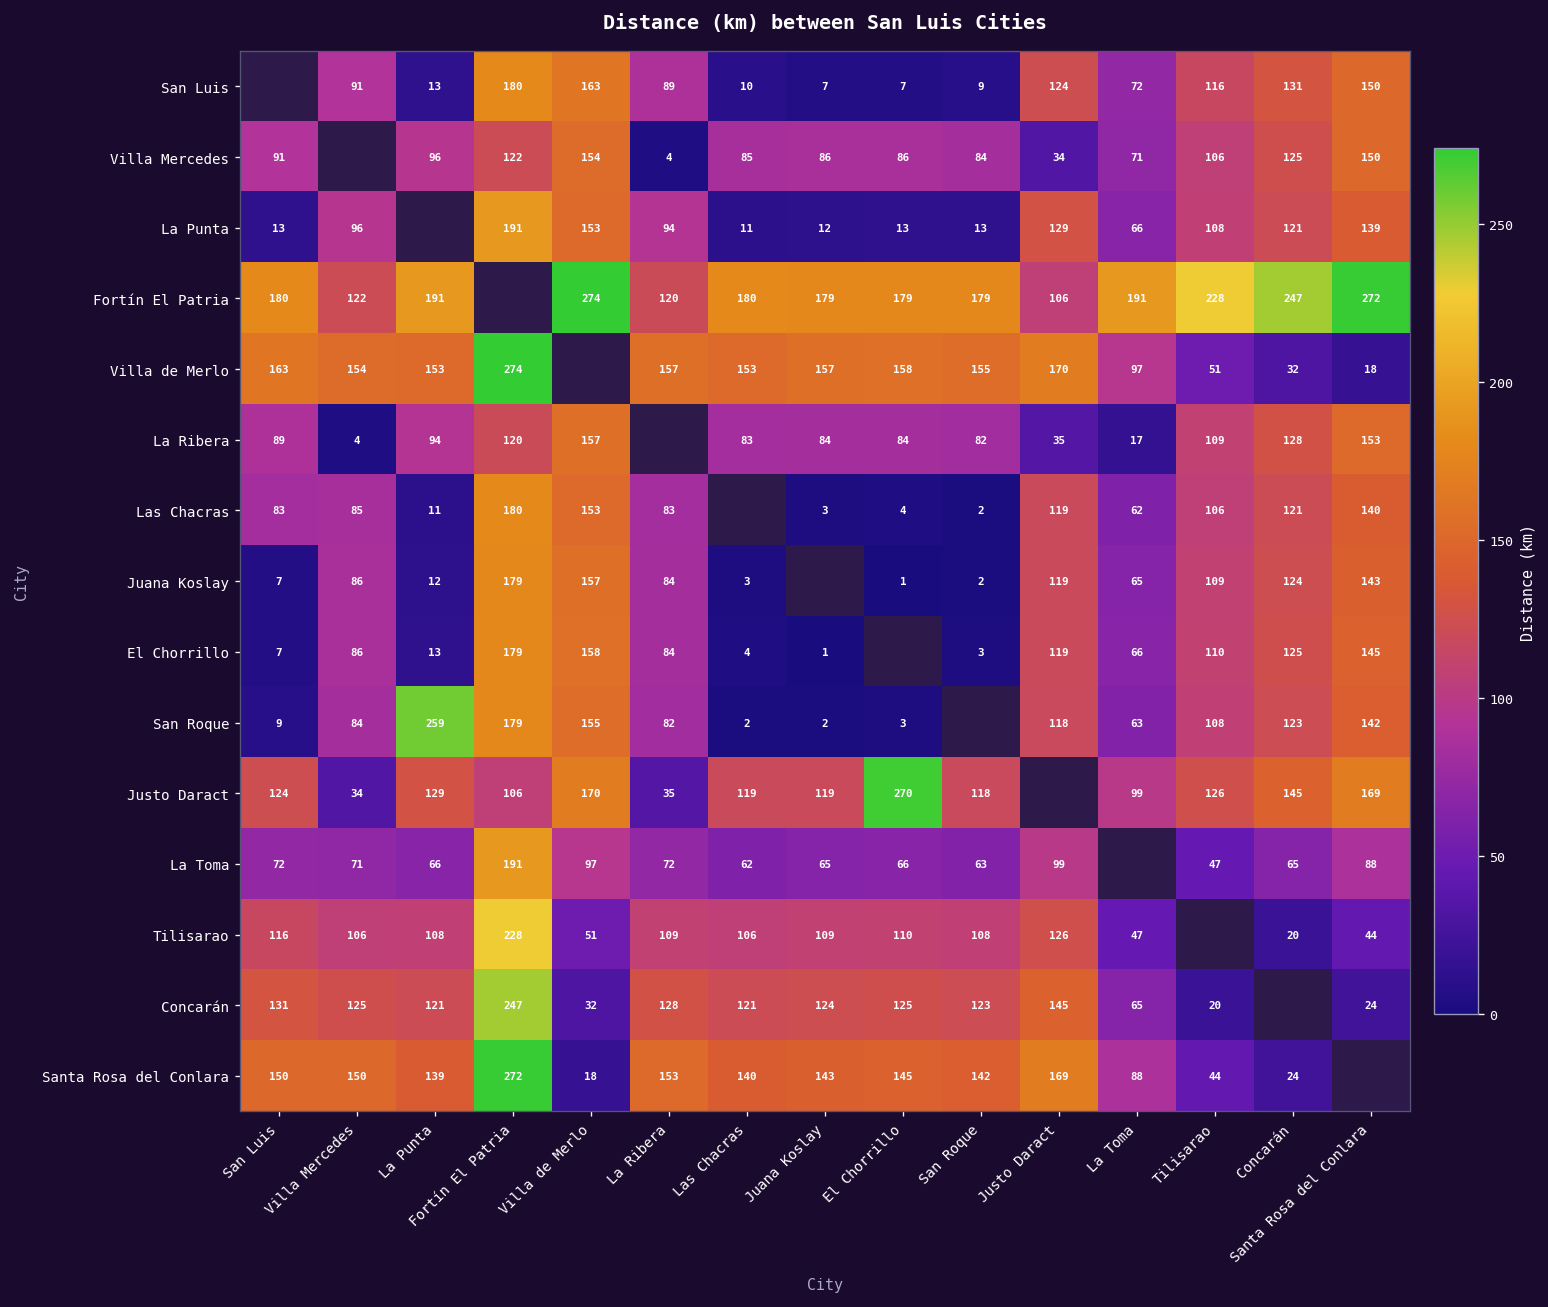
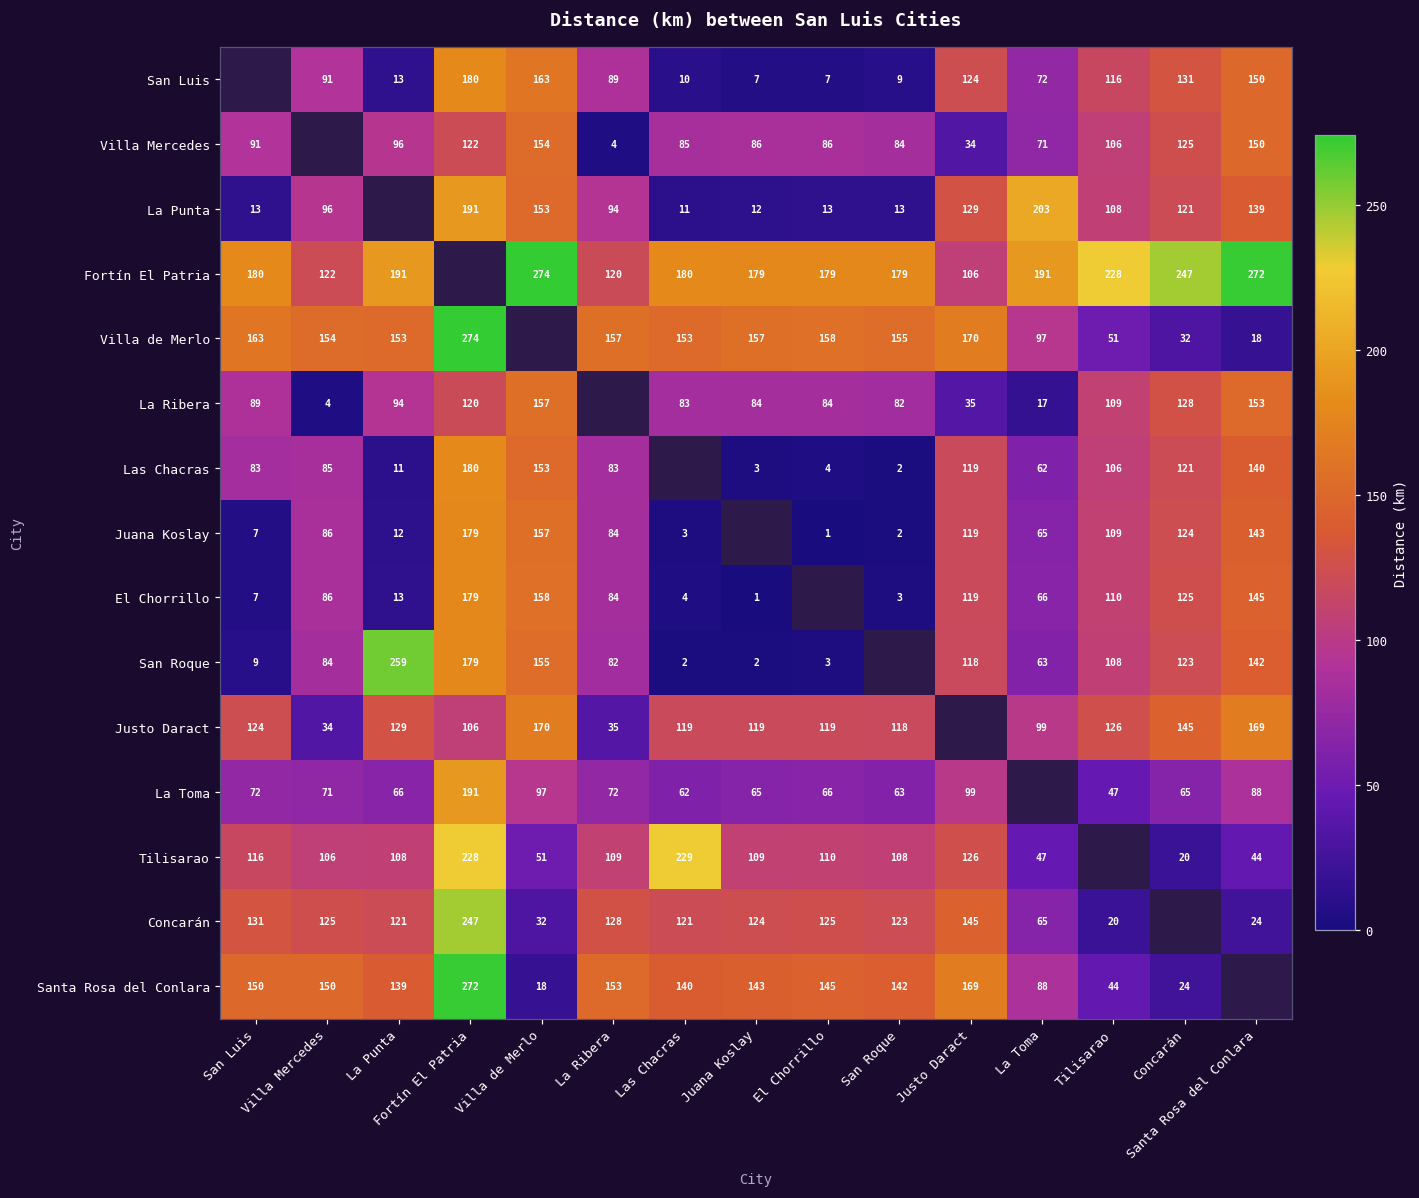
  {
    "La Punta": {
      "San Luis": 13,
      "Villa Mercedes": 96,
      "Fortín El Patria": 191,
      "Villa de Merlo": 153,
      "La Ribera": 94,
      "Las Chacras": 11,
      "Juana Koslay": 12,
      "El Chorrillo": 13,
      "San Roque": 13,
      "Justo Daract": 129,
-     "La Toma": 66,
+     "La Toma": 203,
      "Tilisarao": 108,
      "Concarán": 121,
      "Santa Rosa del Conlara": 139
    },
    "Justo Daract": {
      "San Luis": 124,
      "Villa Mercedes": 34,
      "La Punta": 129,
      "Fortín El Patria": 106,
      "Villa de Merlo": 170,
      "La Ribera": 35,
      "Las Chacras": 119,
      "Juana Koslay": 119,
-     "El Chorrillo": 270,
+     "El Chorrillo": 119,
      "San Roque": 118,
      "La Toma": 99,
      "Tilisarao": 126,
      "Concarán": 145,
      "Santa Rosa del Conlara": 169
    },
    "Tilisarao": {
      "San Luis": 116,
      "Villa Mercedes": 106,
      "La Punta": 108,
      "Fortín El Patria": 228,
      "Villa de Merlo": 51,
      "La Ribera": 109,
-     "Las Chacras": 106,
+     "Las Chacras": 229,
      "Juana Koslay": 109,
      "El Chorrillo": 110,
      "San Roque": 108,
      "Justo Daract": 126,
      "La Toma": 47,
      "Concarán": 20,
      "Santa Rosa del Conlara": 44
    }
  }
